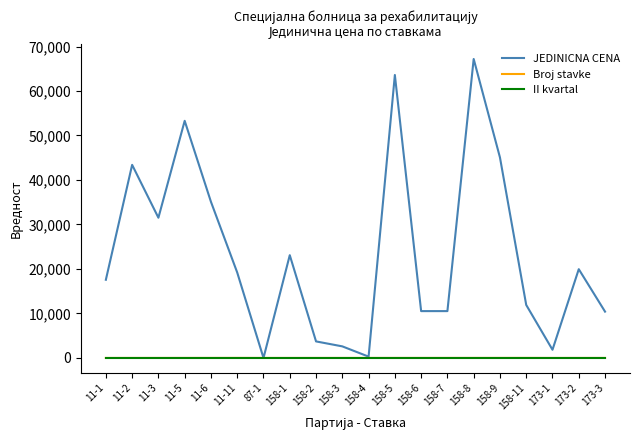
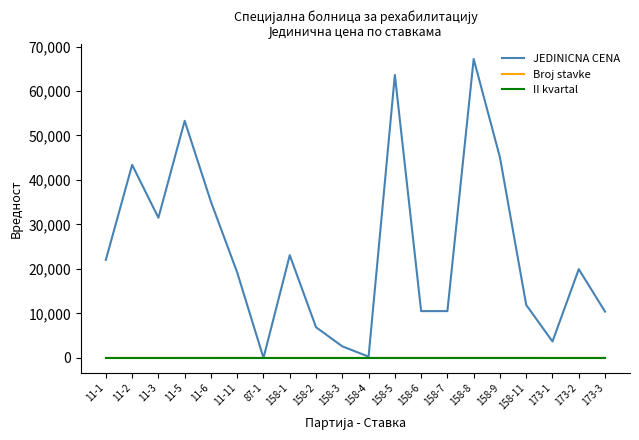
  {
    "JEDINICNA CENA": {
-     "11-1": "18,000",
+     "11-1": "22,000",
      "11-2": "43,000",
      "11-3": "32,000",
      "11-5": "53,000",
      "11-6": "35,000",
      "11-11": "19,000",
      "158-1": "23,000",
-     "158-2": "4,000",
+     "158-2": "7,000",
      "158-3": "3,000",
      "158-5": "64,000",
      "158-6": "11,000",
      "158-7": "11,000",
      "158-8": "67,000",
      "158-9": "45,000",
      "158-11": "12,000",
-     "173-1": "2,000",
+     "173-1": "4,000",
      "173-2": "20,000",
      "173-3": "10,000"
    },
    "II kvartal": {
      "11-1": "0",
      "11-2": "0",
      "11-3": "0",
      "11-5": "0",
      "11-6": "0",
      "11-11": "0",
      "158-1": "0",
      "158-2": "0",
      "158-3": "0",
      "158-5": "0",
      "158-6": "0",
      "158-7": "0",
      "158-8": "0",
      "158-9": "0",
      "158-11": "0",
      "173-1": "0",
      "173-2": "0",
      "173-3": "0"
    }
  }
